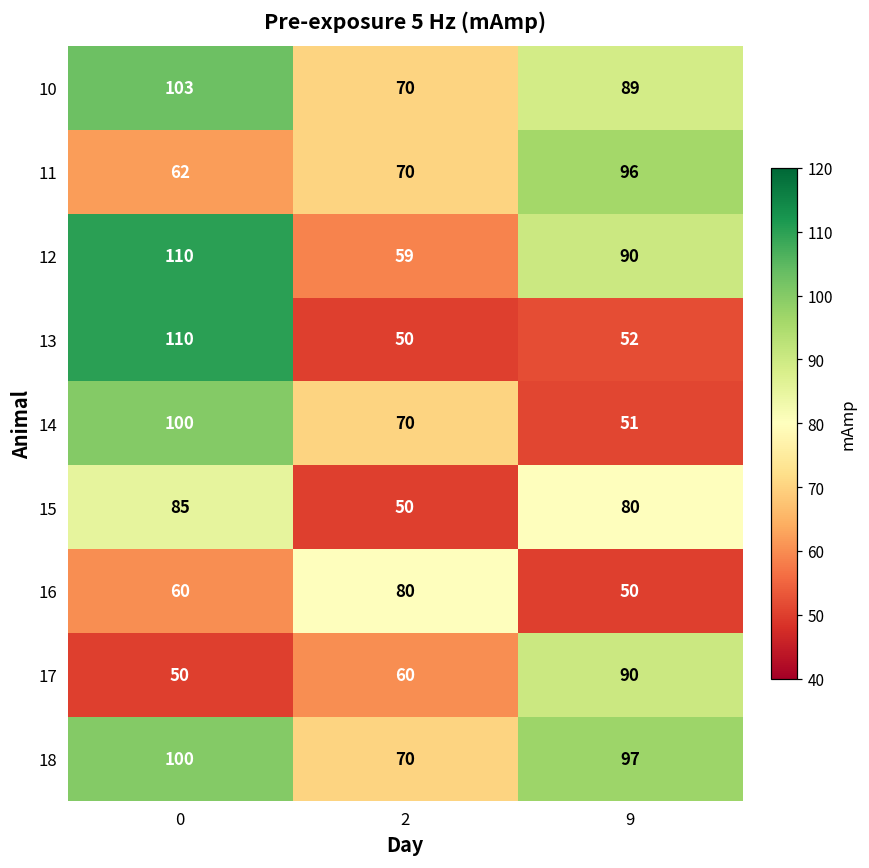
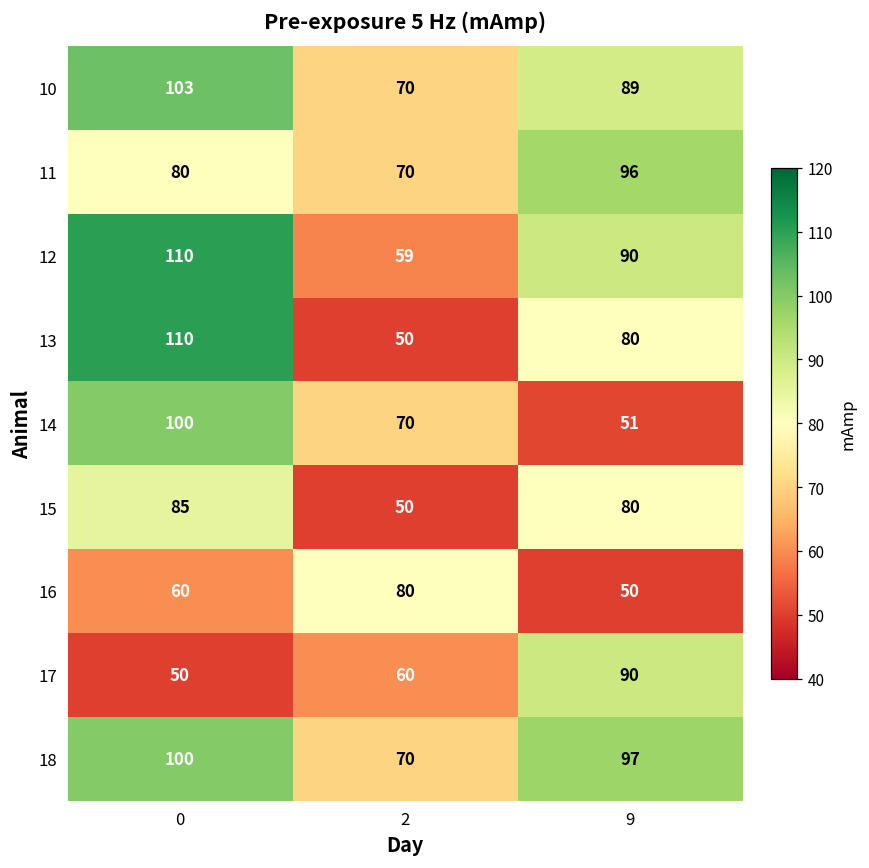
  {
    "10": {
      "0": 103,
      "2": 70,
      "9": 89
    },
    "11": {
-     "0": 62,
+     "0": 80,
      "2": 70,
      "9": 96
    },
    "12": {
      "0": 110,
      "2": 59,
      "9": 90
    },
    "13": {
      "0": 110,
      "2": 50,
-     "9": 52
+     "9": 80
    },
    "14": {
      "0": 100,
      "2": 70,
      "9": 51
    },
    "15": {
      "0": 85,
      "2": 50,
      "9": 80
    },
    "16": {
      "0": 60,
      "2": 80,
      "9": 50
    },
    "17": {
      "0": 50,
      "2": 60,
      "9": 90
    },
    "18": {
      "0": 100,
      "2": 70,
      "9": 97
    }
  }
